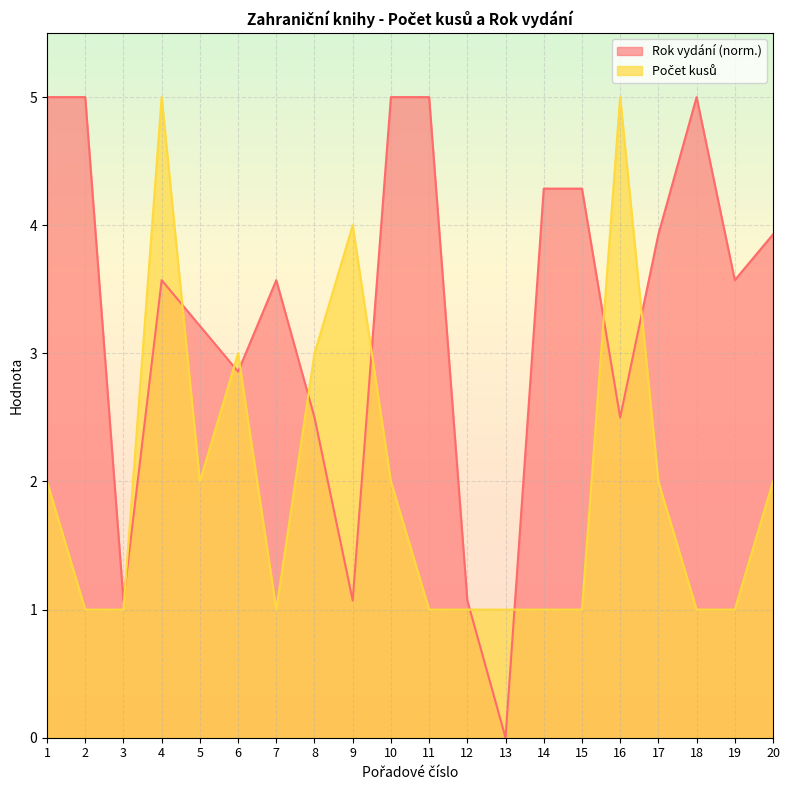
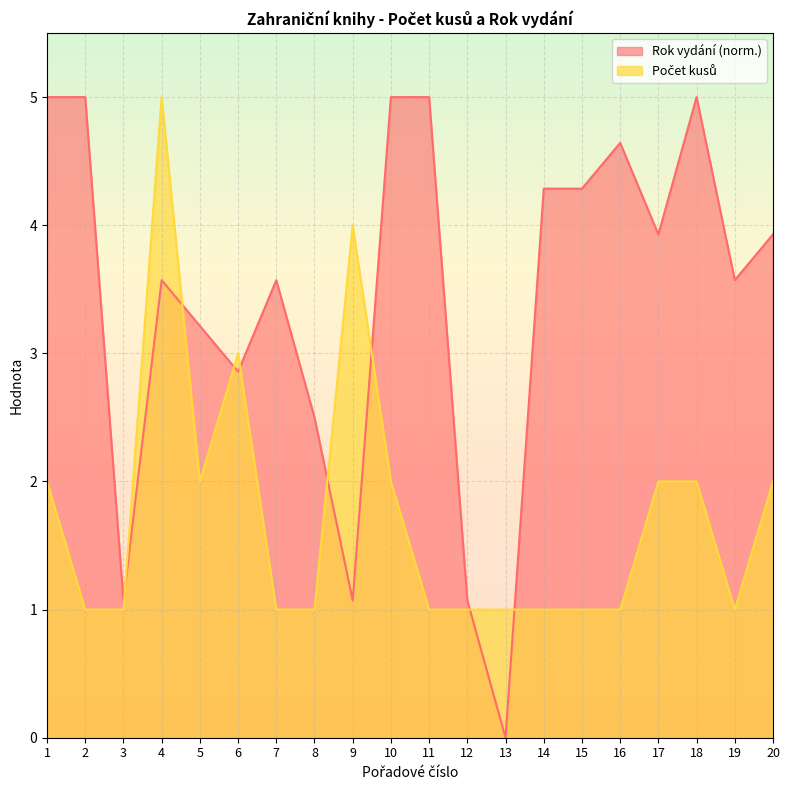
  {
    "Rok vydání (norm.)": {
      "1": 5.00,
      "2": 5.00,
      "3": 1.07,
      "4": 3.57,
      "5": 3.21,
      "6": 2.86,
      "7": 3.57,
      "8": 2.50,
      "9": 1.07,
      "10": 5.00,
      "11": 5.00,
      "12": 1.07,
      "13": 0.00,
      "14": 4.29,
      "15": 4.29,
-     "16": 2.50,
+     "16": 4.64,
      "17": 3.93,
      "18": 5.00,
      "19": 3.57,
      "20": 3.93
    },
    "Počet kusů": {
      "1": 2,
      "2": 1,
      "3": 1,
      "4": 5,
      "5": 2,
      "6": 3,
      "7": 1,
-     "8": 3,
+     "8": 1,
      "9": 4,
      "10": 2,
      "11": 1,
      "12": 1,
      "13": 1,
      "14": 1,
      "15": 1,
-     "16": 5,
+     "16": 1,
      "17": 2,
-     "18": 1,
+     "18": 2,
      "19": 1,
      "20": 2
    }
  }
